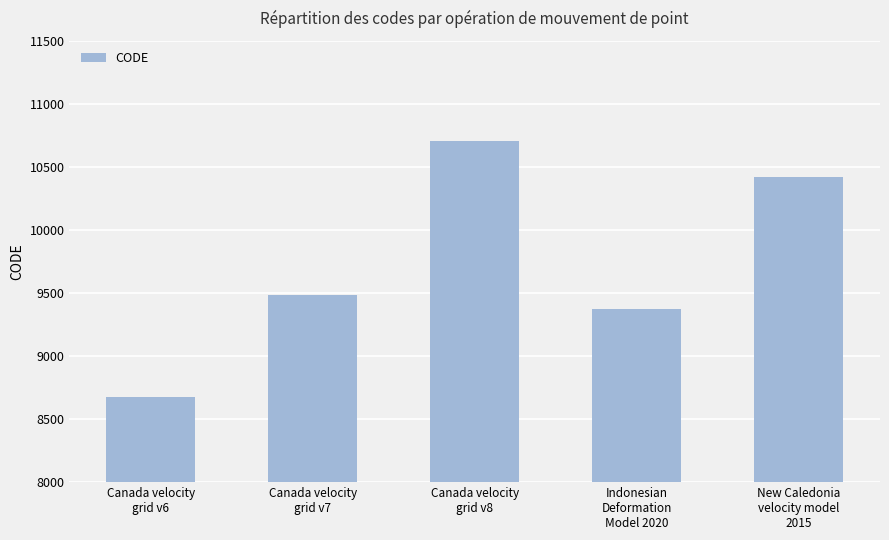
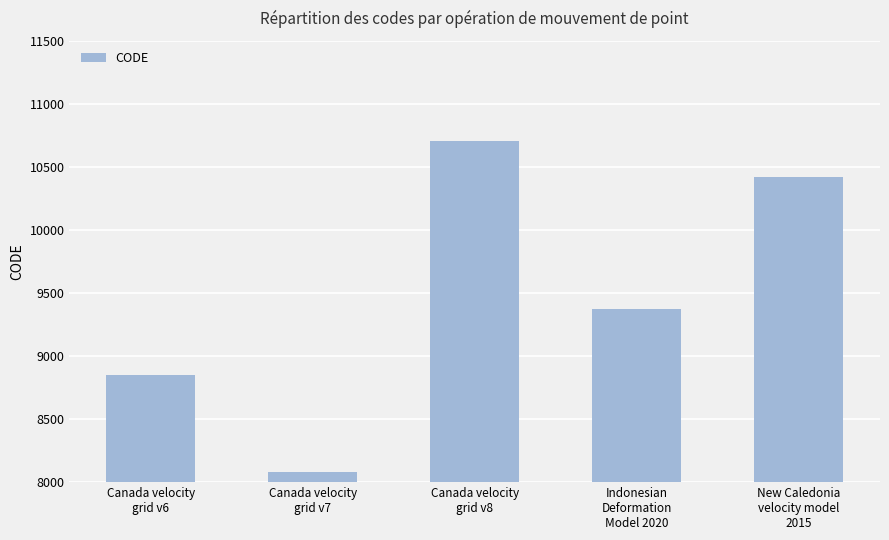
  {
-   "Canada velocity grid v6": 8680,
-   "Canada velocity grid v7": 9480,
+   "Canada velocity grid v6": 8850,
+   "Canada velocity grid v7": 8080,
    "Canada velocity grid v8": 10710,
    "Indonesian Deformation Model 2020": 9380,
    "New Caledonia velocity model 2015": 10420
  }
